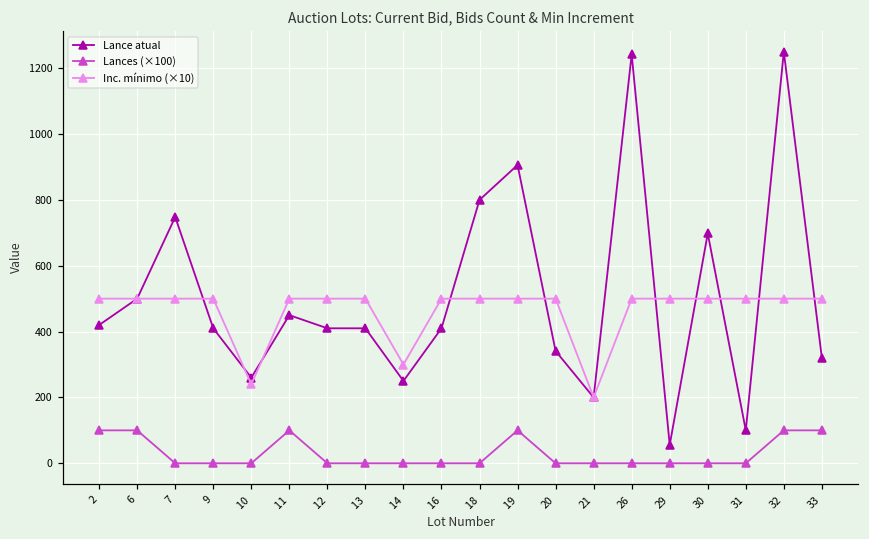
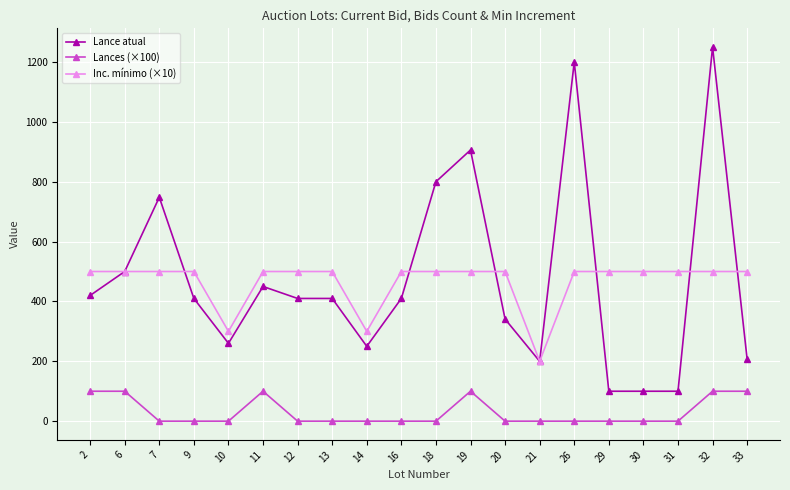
  {
    "Lance atual": {
      "2": 420,
      "7": 750,
      "9": 410,
      "10": 260,
      "11": 450,
      "12": 410,
      "13": 410,
      "14": 250,
      "16": 410,
      "18": 800,
      "19": 910,
      "20": 340,
-     "26": 1240,
-     "29": 60,
-     "30": 700,
+     "26": 1200,
+     "29": 100,
+     "30": 100,
      "31": 100,
      "32": 1250,
-     "33": 320
+     "33": 210
    },
    "Lances (×100)": {
      "2": 100,
      "6": 100,
      "7": 0,
      "9": 0,
      "10": 0,
      "11": 100,
      "12": 0,
      "13": 0,
      "14": 0,
      "16": 0,
      "18": 0,
      "19": 100,
      "20": 0,
      "21": 0,
      "26": 0,
      "29": 0,
      "30": 0,
      "31": 0,
      "32": 100,
      "33": 100
    },
    "Inc. mínimo (×10)": {
      "2": 500,
      "7": 500,
      "9": 500,
-     "10": 240,
+     "10": 300,
      "11": 500,
      "12": 500,
      "13": 500,
      "14": 300,
      "16": 500,
      "18": 500,
      "19": 500,
      "20": 500,
      "26": 500,
      "29": 500,
      "30": 500,
      "31": 500,
      "32": 500,
      "33": 500
    }
  }
